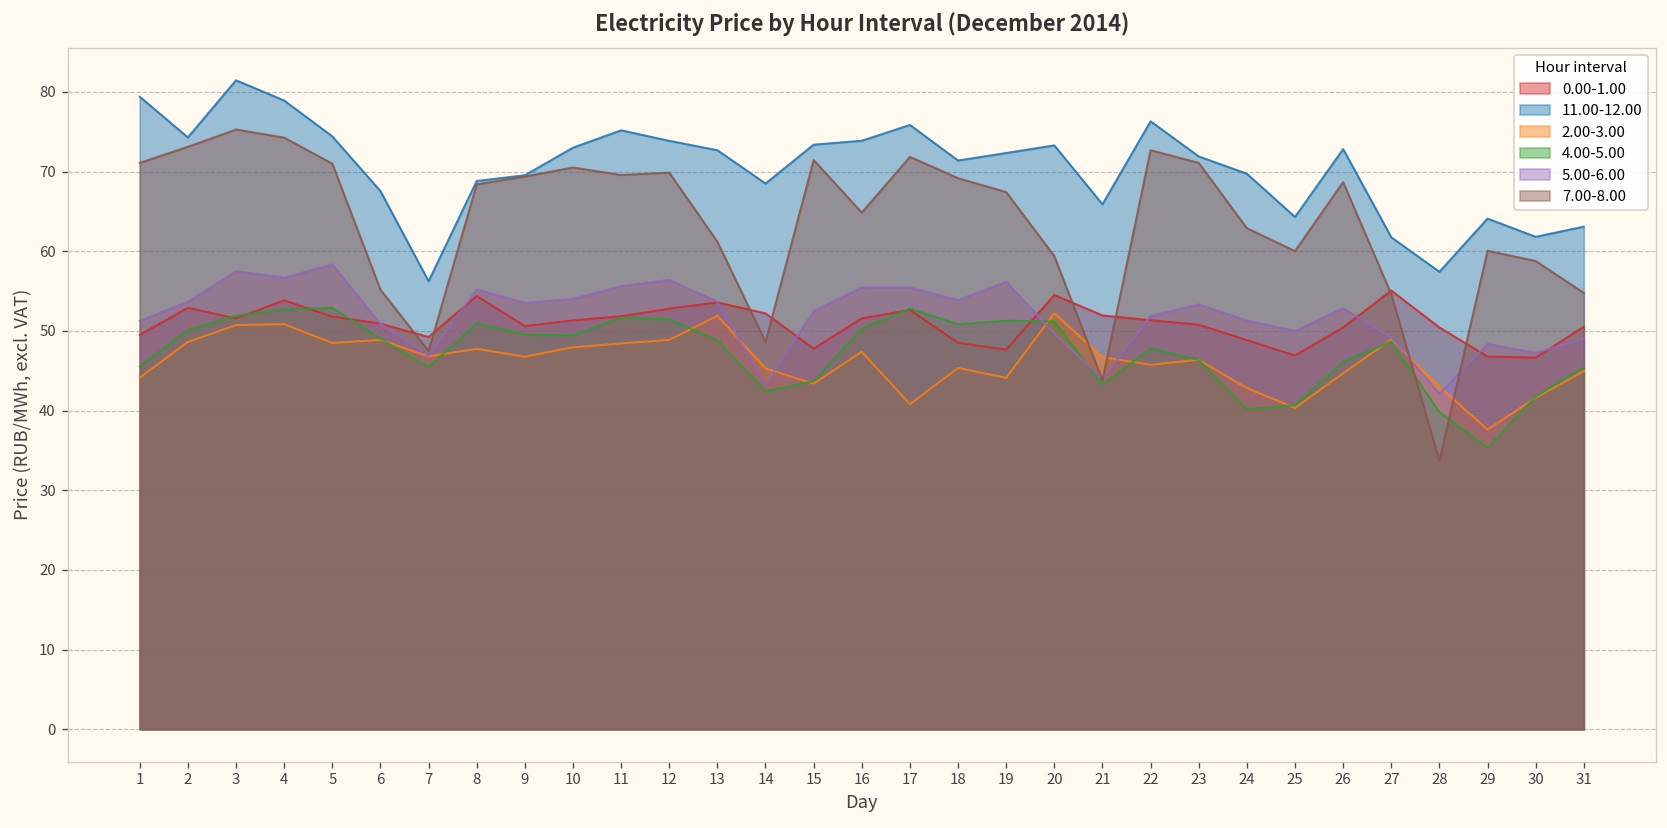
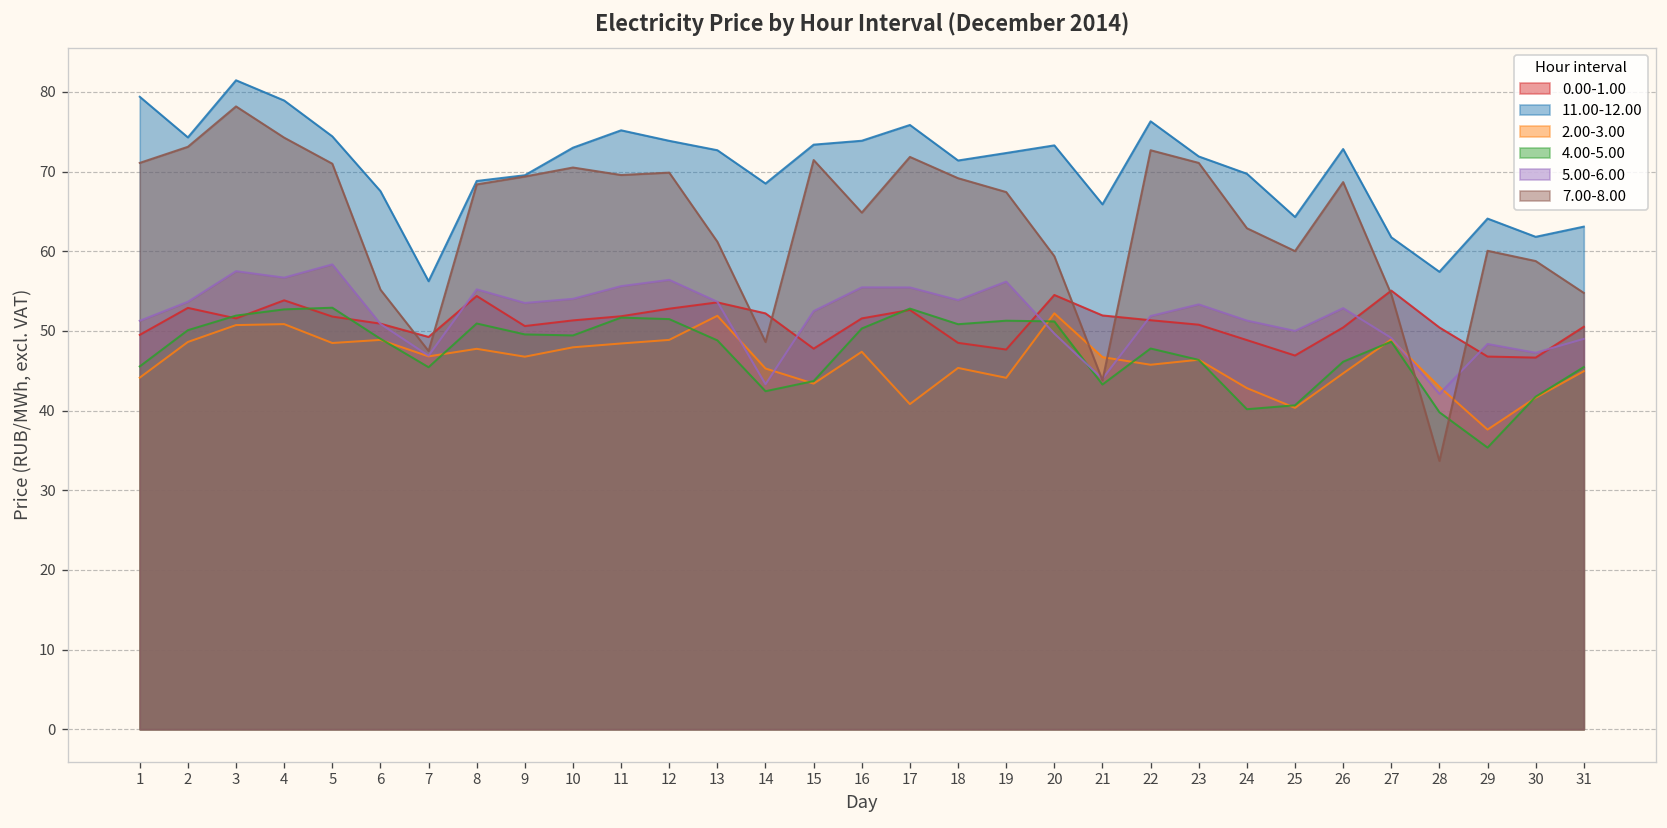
  {
    "0.00-1.00": {
      "1": 50,
      "2": 53,
      "4": 54,
      "5": 52,
      "7": 49,
      "8": 54,
      "9": 51,
      "10": 51,
      "12": 53,
      "14": 52,
      "15": 48,
      "16": 52,
      "18": 49,
      "19": 48,
      "20": 55,
      "21": 52,
      "22": 51,
      "23": 51,
      "24": 49,
      "25": 47,
      "26": 50,
      "27": 55,
      "28": 50,
      "29": 47,
      "30": 47,
      "31": 51
    },
    "11.00-12.00": {
      "1": 79,
      "2": 74,
      "3": 81,
      "4": 79,
      "5": 74,
      "6": 68,
      "7": 56,
      "8": 69,
      "10": 73,
      "11": 75,
      "12": 74,
      "13": 73,
      "14": 69,
      "15": 73,
      "16": 74,
      "17": 76,
      "18": 71,
      "19": 72,
      "20": 73,
      "21": 66,
      "22": 76,
      "23": 72,
      "24": 70,
      "25": 64,
      "26": 73,
      "27": 62,
      "28": 57,
      "29": 64,
      "30": 62,
      "31": 63
    },
    "2.00-3.00": {
      "1": 44,
      "2": 49,
      "3": 51,
      "4": 51,
      "5": 48,
      "8": 48,
      "9": 47,
      "10": 48,
      "11": 48,
      "12": 49,
      "13": 52,
      "14": 45,
      "16": 47,
      "17": 41,
      "18": 45,
      "19": 44,
      "20": 52,
      "21": 47,
      "22": 46,
      "24": 43,
      "26": 45,
      "28": 43,
      "29": 38,
      "31": 45
    },
    "4.00-5.00": {
      "1": 46,
      "2": 50,
      "4": 53,
      "5": 53,
      "7": 45,
      "8": 51,
      "9": 50,
      "10": 49,
      "12": 51,
      "13": 49,
      "14": 42,
      "16": 50,
      "18": 51,
      "19": 51,
      "20": 51,
      "21": 43,
      "22": 48,
      "24": 40,
      "26": 46,
      "28": 40,
      "29": 35,
      "31": 45
    },
    "5.00-6.00": {
      "1": 51,
      "2": 54,
      "3": 58,
      "4": 57,
      "5": 58,
      "8": 55,
      "9": 54,
      "10": 54,
      "11": 56,
      "12": 56,
      "14": 43,
      "15": 52,
      "16": 55,
      "17": 55,
      "18": 54,
      "19": 56,
      "20": 50,
      "22": 52,
      "23": 53,
      "24": 51,
      "25": 50,
      "26": 53,
      "28": 42,
      "29": 48,
      "30": 47,
      "31": 49
    },
    "7.00-8.00": {
      "1": 71,
      "2": 73,
-     "3": 75,
+     "3": 78,
      "4": 74,
      "5": 71,
      "6": 55,
      "7": 47,
      "8": 68,
      "10": 71,
      "11": 70,
      "12": 70,
      "13": 61,
      "14": 49,
      "15": 71,
      "16": 65,
      "17": 72,
      "18": 69,
      "19": 67,
      "20": 59,
      "22": 73,
      "23": 71,
      "24": 63,
      "25": 60,
      "26": 69,
      "27": 55,
      "28": 34,
      "29": 60,
      "30": 59,
      "31": 55
    }
  }
